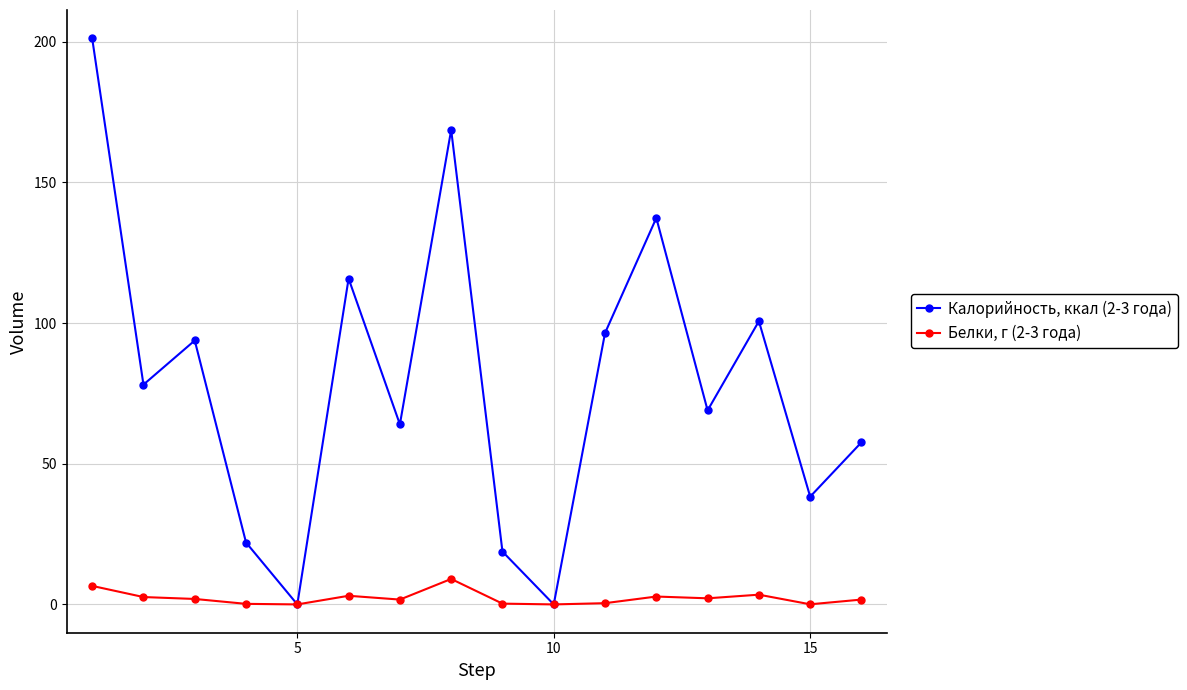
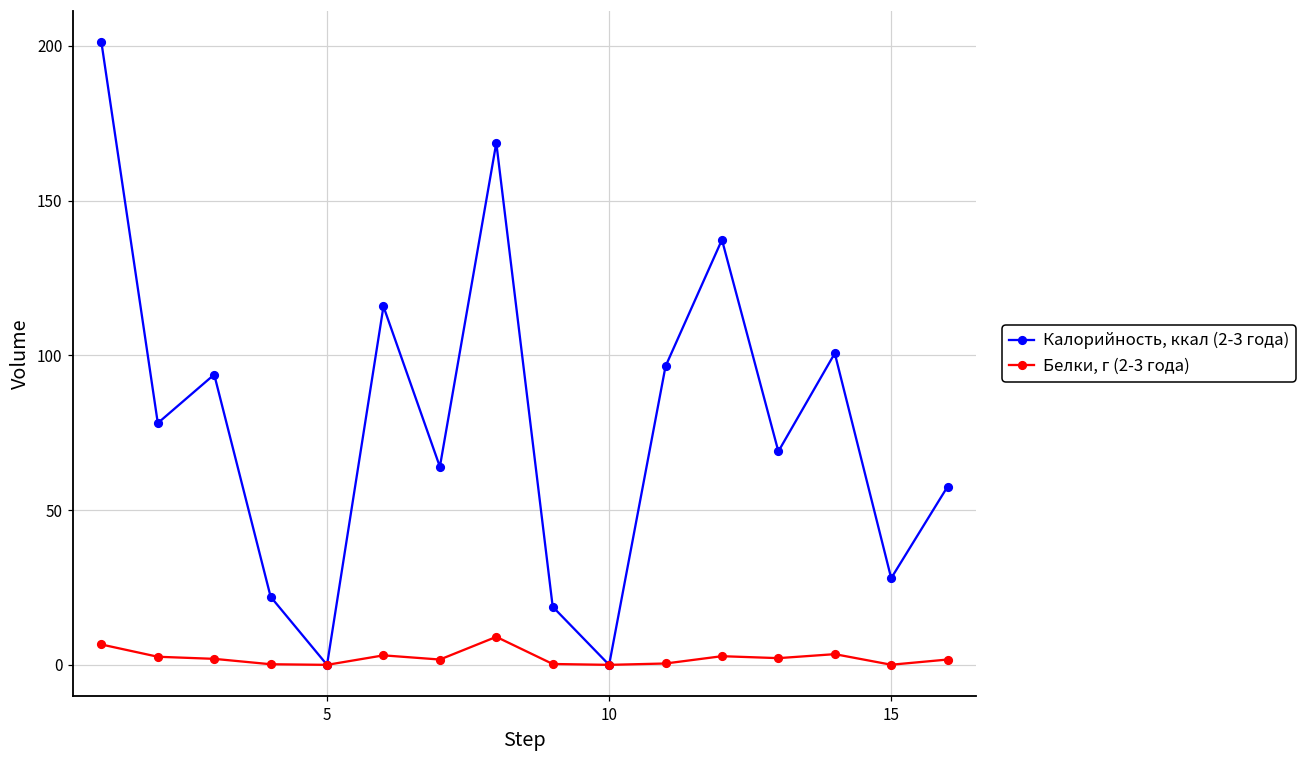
  {
    "Калорийность, ккал (2-3 года)": {
-     "15": 38
+     "15": 28
    },
    "Белки, г (2-3 года)": {
      "15": 0
    }
  }
